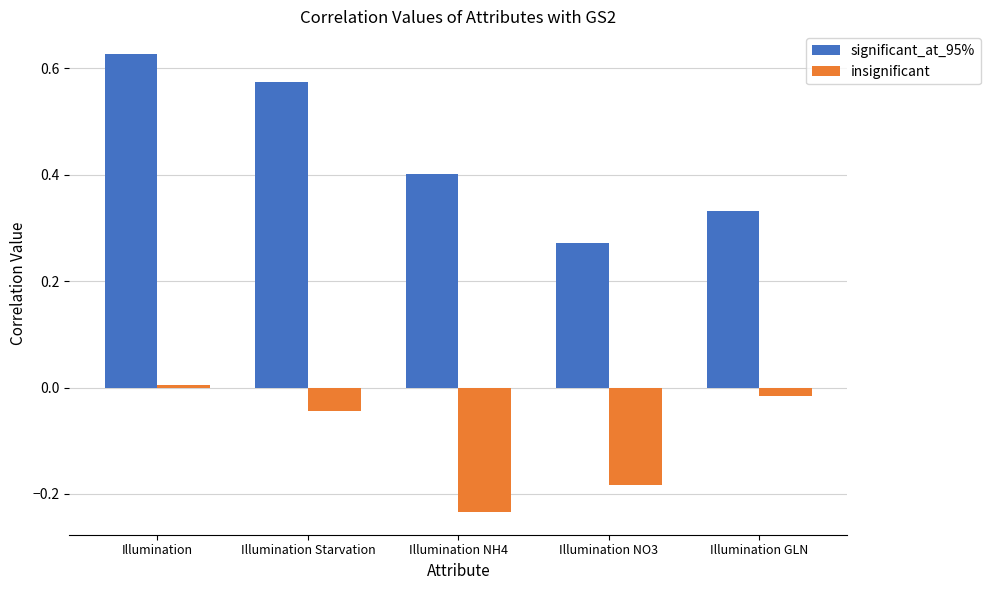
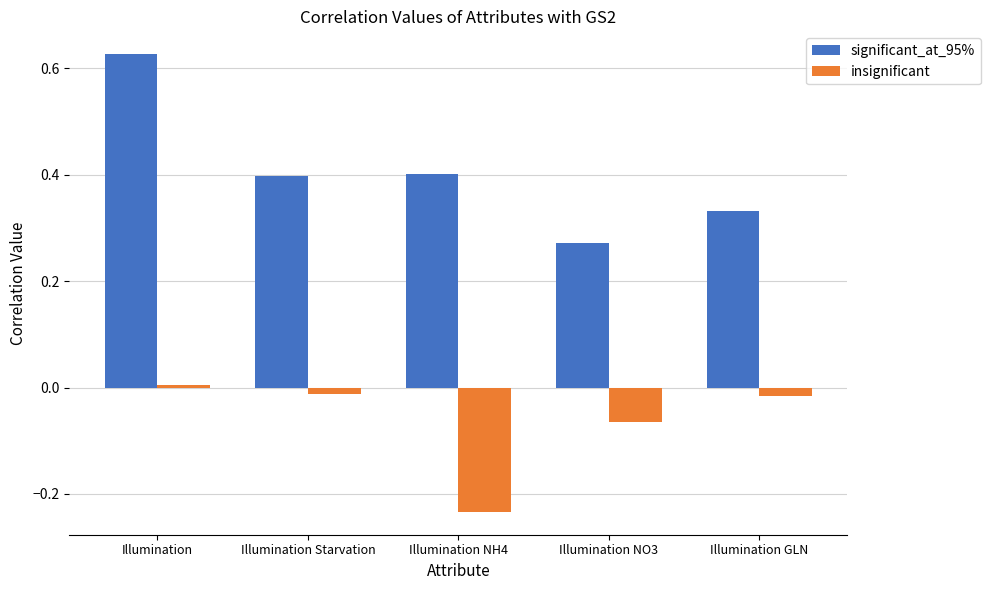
  {
    "significant_at_95%": {
      "Illumination": 0.63,
-     "Illumination Starvation": 0.57,
+     "Illumination Starvation": 0.40,
      "Illumination NH4": 0.40,
      "Illumination NO3": 0.27,
      "Illumination GLN": 0.33
    },
    "insignificant": {
      "Illumination": 0.00,
-     "Illumination Starvation": -0.04,
+     "Illumination Starvation": -0.01,
      "Illumination NH4": -0.23,
-     "Illumination NO3": -0.18,
+     "Illumination NO3": -0.06,
      "Illumination GLN": -0.02
    }
  }
